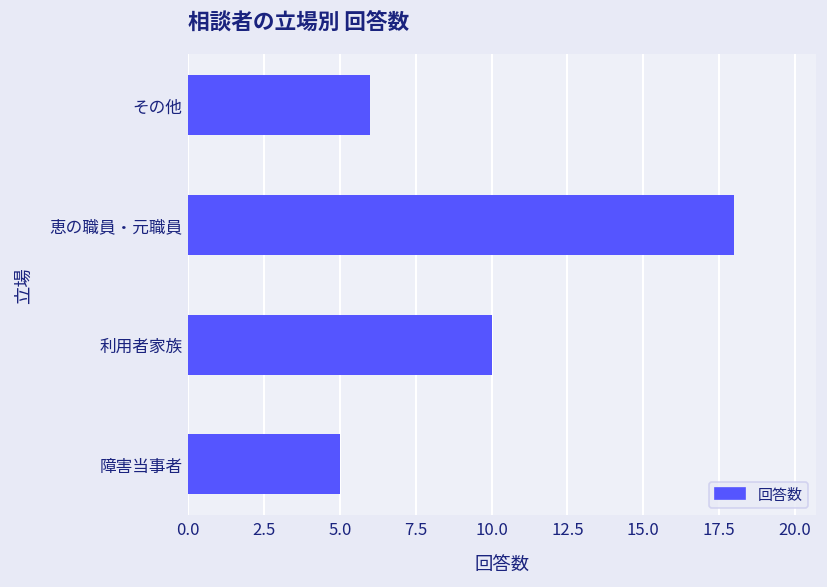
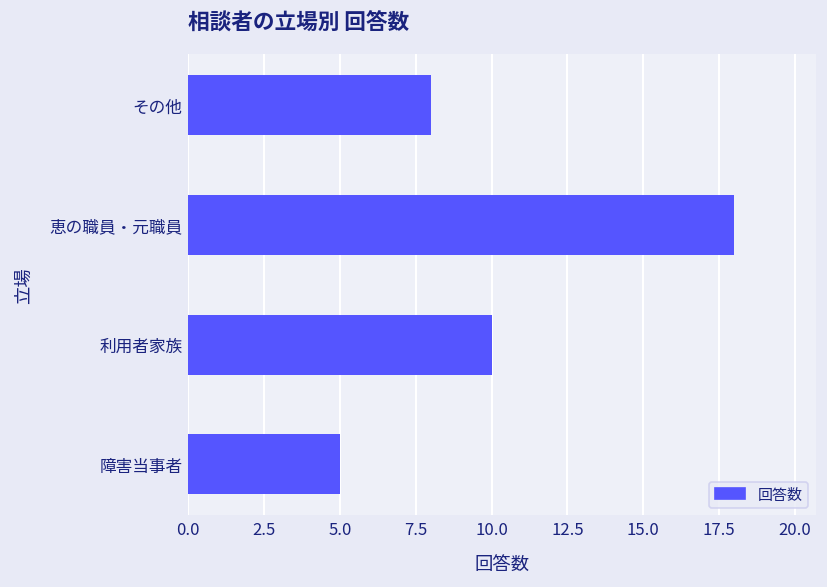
  {
-   "その他": 6,
+   "その他": 8,
    "恵の職員・元職員": 18,
    "利用者家族": 10,
    "障害当事者": 5
  }
